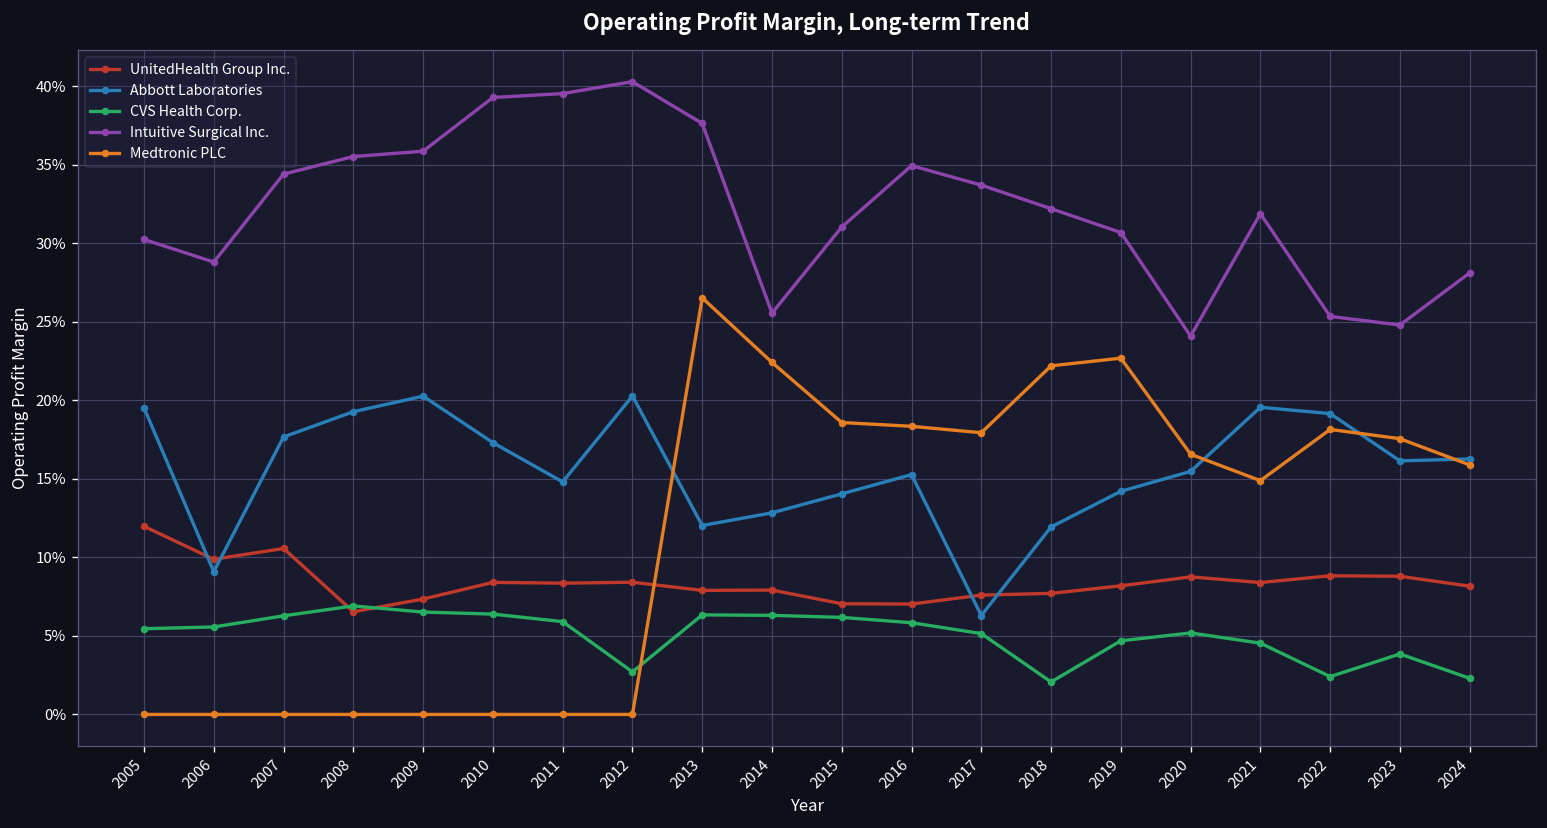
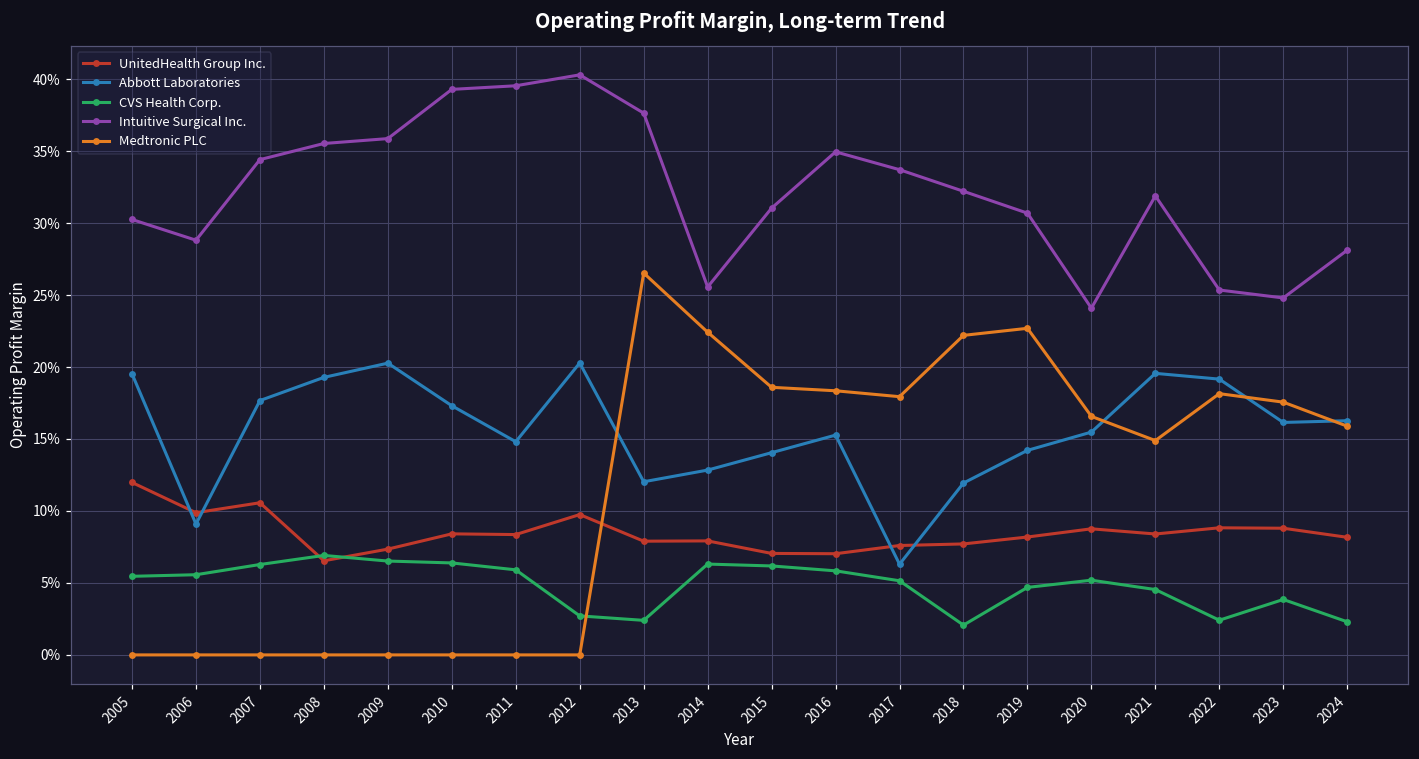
  {
    "UnitedHealth Group Inc.": {
      "2005": "12.0%",
      "2006": "9.9%",
      "2007": "10.6%",
      "2008": "6.5%",
      "2009": "7.4%",
      "2010": "8.4%",
      "2011": "8.4%",
-     "2012": "8.4%",
+     "2012": "9.8%",
      "2013": "7.9%",
      "2014": "7.9%",
      "2015": "7.0%",
      "2016": "7.0%",
      "2017": "7.6%",
      "2018": "7.7%",
      "2019": "8.2%",
      "2020": "8.8%",
      "2021": "8.4%",
      "2022": "8.8%",
      "2023": "8.8%",
      "2024": "8.2%"
    },
    "Abbott Laboratories": {
      "2005": "19.5%",
      "2006": "9.1%",
      "2007": "17.7%",
      "2008": "19.3%",
      "2009": "20.3%",
      "2010": "17.3%",
      "2011": "14.8%",
      "2012": "20.3%",
      "2013": "12.0%",
      "2014": "12.8%",
      "2015": "14.1%",
      "2016": "15.3%",
      "2017": "6.3%",
      "2018": "11.9%",
      "2019": "14.2%",
      "2020": "15.5%",
      "2021": "19.6%",
      "2022": "19.2%",
      "2023": "16.2%",
      "2024": "16.3%"
    },
    "CVS Health Corp.": {
      "2005": "5.5%",
      "2006": "5.6%",
      "2007": "6.3%",
      "2008": "6.9%",
      "2009": "6.5%",
      "2010": "6.4%",
      "2011": "5.9%",
      "2012": "2.7%",
-     "2013": "6.3%",
+     "2013": "2.4%",
      "2014": "6.3%",
      "2015": "6.2%",
      "2016": "5.8%",
      "2017": "5.1%",
      "2018": "2.1%",
      "2019": "4.7%",
      "2020": "5.2%",
      "2021": "4.5%",
      "2022": "2.4%",
      "2023": "3.9%",
      "2024": "2.3%"
    },
    "Intuitive Surgical Inc.": {
      "2005": "30.3%",
      "2006": "28.8%",
      "2008": "35.5%",
      "2009": "35.9%",
      "2010": "39.3%",
      "2011": "39.5%",
      "2012": "40.3%",
      "2013": "37.6%",
      "2014": "25.6%",
      "2015": "31.0%",
      "2016": "34.9%",
      "2017": "33.7%",
      "2018": "32.2%",
      "2019": "30.7%",
      "2020": "24.1%",
      "2021": "31.9%",
      "2022": "25.4%",
      "2023": "24.8%",
      "2024": "28.1%"
    },
    "Medtronic PLC": {
      "2005": "0.0%",
      "2006": "0.0%",
      "2007": "0.0%",
      "2008": "0.0%",
      "2009": "0.0%",
      "2010": "0.0%",
      "2011": "0.0%",
      "2012": "0.0%",
      "2013": "26.5%",
      "2014": "22.4%",
      "2015": "18.6%",
      "2016": "18.4%",
      "2017": "17.9%",
      "2018": "22.2%",
      "2019": "22.7%",
      "2020": "16.6%",
      "2021": "14.9%",
      "2022": "18.2%",
      "2023": "17.6%",
      "2024": "15.9%"
    }
  }
